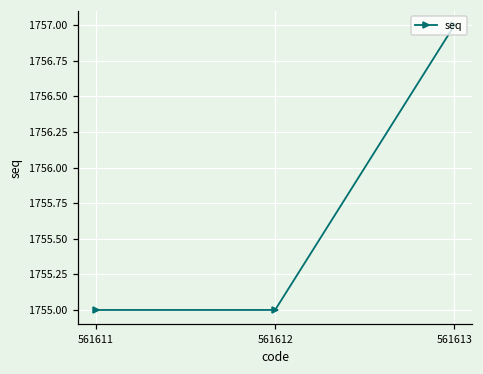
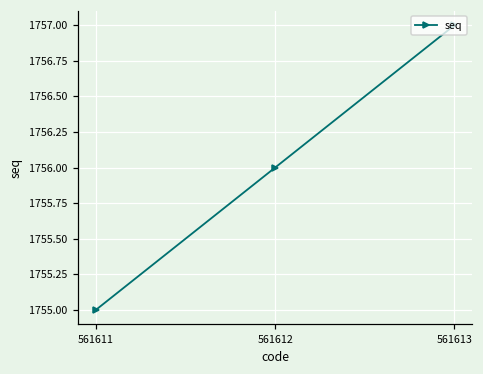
  {
    "561611": 1755,
-   "561612": 1755
+   "561612": 1756
  }
